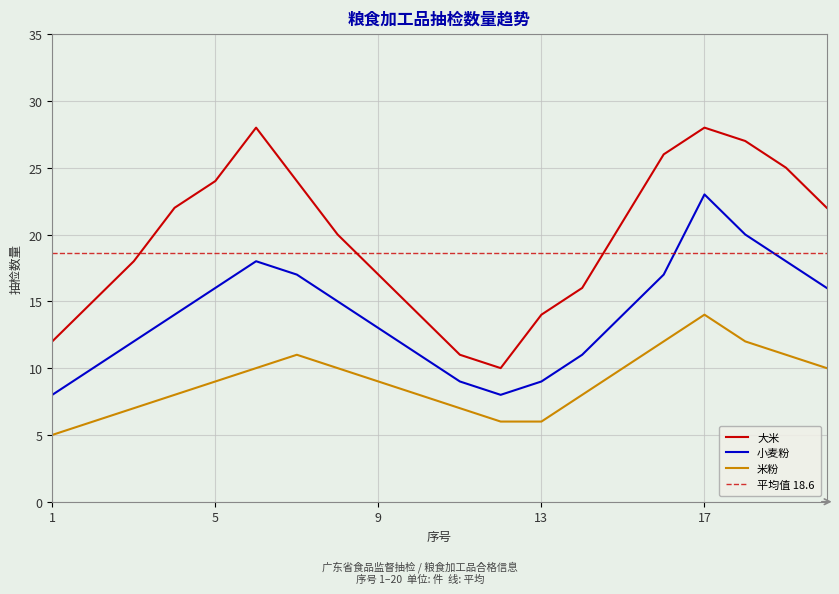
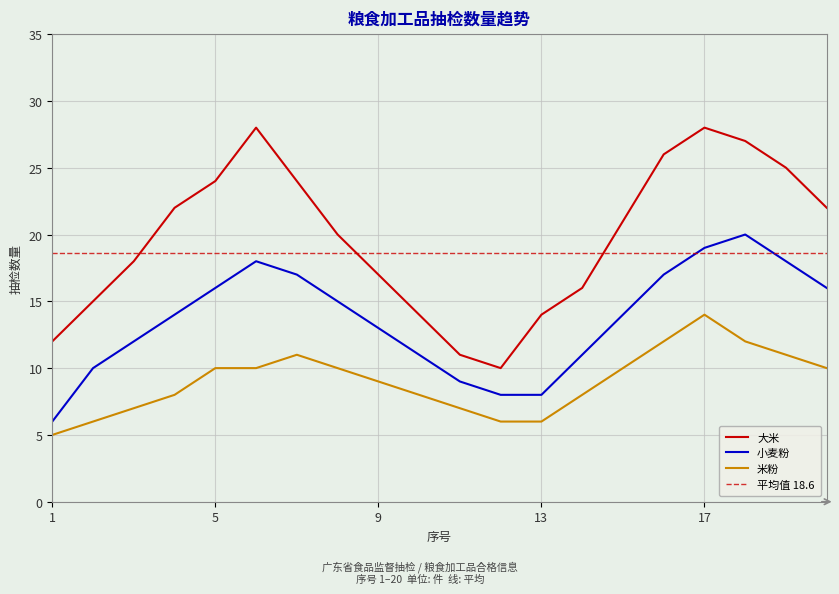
  {
    "大米": {
      "1": 12,
      "5": 24,
      "9": 17,
      "13": 14,
      "17": 28
    },
    "小麦粉": {
-     "1": 8,
+     "1": 6,
      "5": 16,
      "9": 13,
-     "13": 9,
-     "17": 23
+     "13": 8,
+     "17": 19
    },
    "米粉": {
      "1": 5,
-     "5": 9,
+     "5": 10,
      "9": 9,
      "13": 6,
      "17": 14
    }
  }
